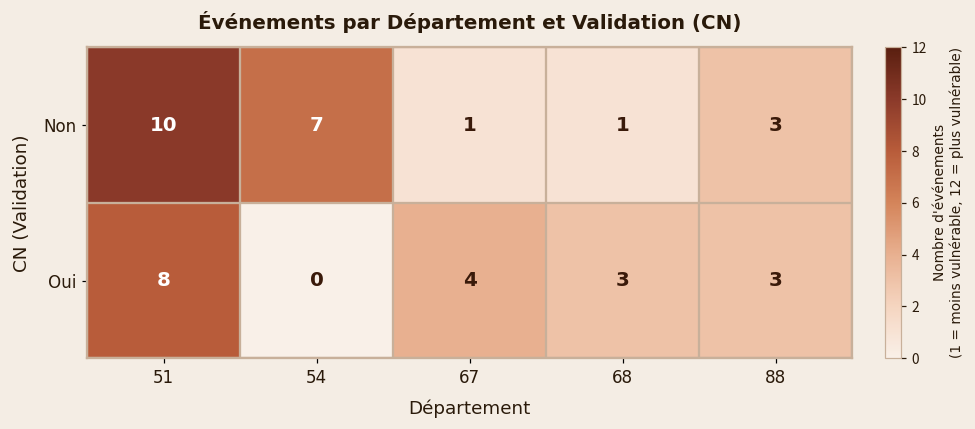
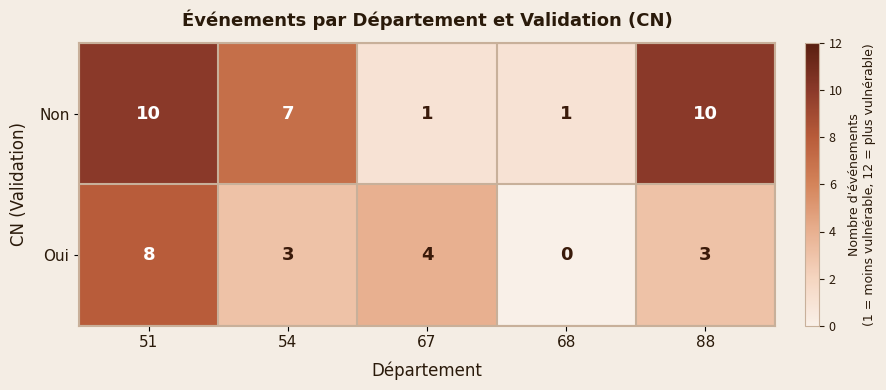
  {
    "Non": {
      "51": 10,
      "54": 7,
      "67": 1,
      "68": 1,
-     "88": 3
+     "88": 10
    },
    "Oui": {
      "51": 8,
-     "54": 0,
+     "54": 3,
      "67": 4,
-     "68": 3,
+     "68": 0,
      "88": 3
    }
  }
